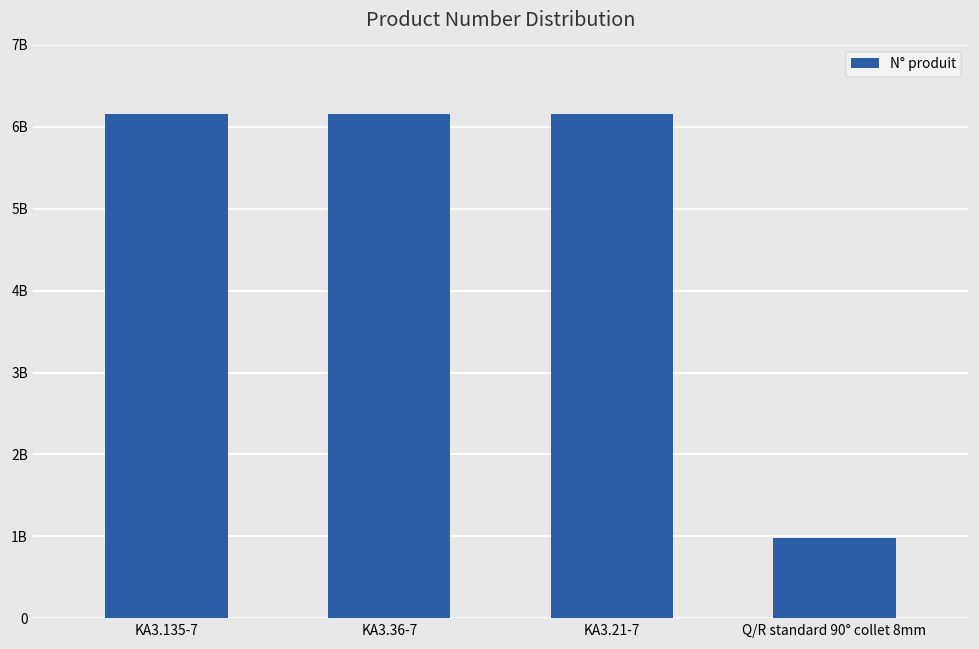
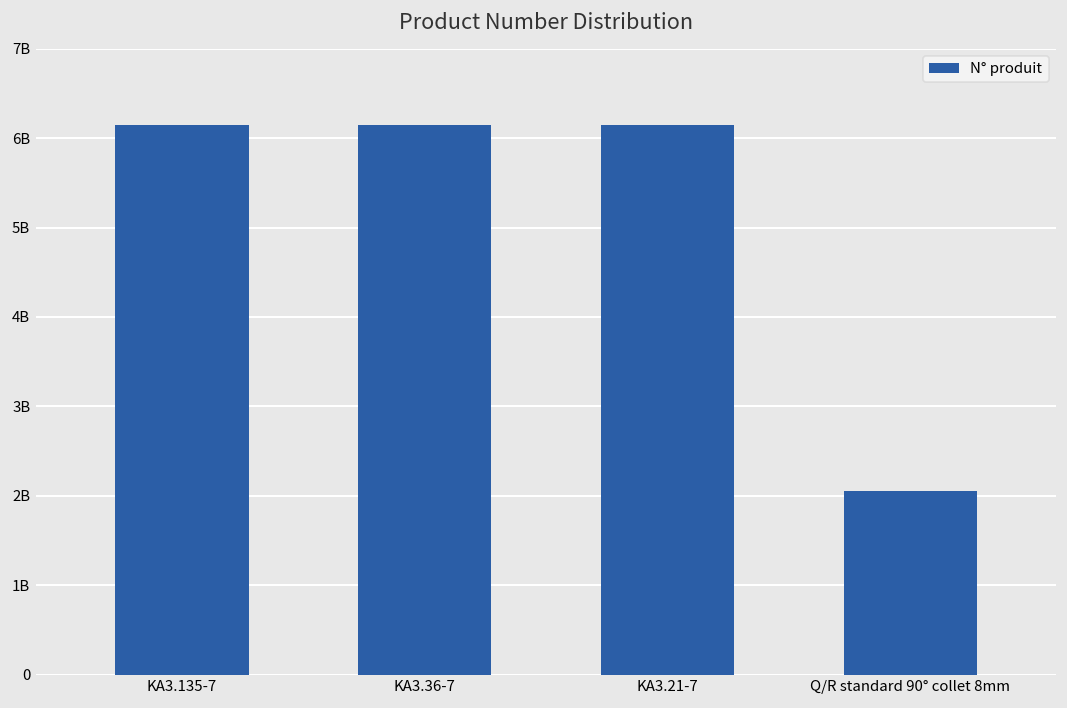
  {
    "KA3.135-7": 6200000000,
    "KA3.36-7": 6200000000,
    "KA3.21-7": 6200000000,
-   "Q/R standard 90° collet 8mm": 1000000000
+   "Q/R standard 90° collet 8mm": 2100000000
  }
